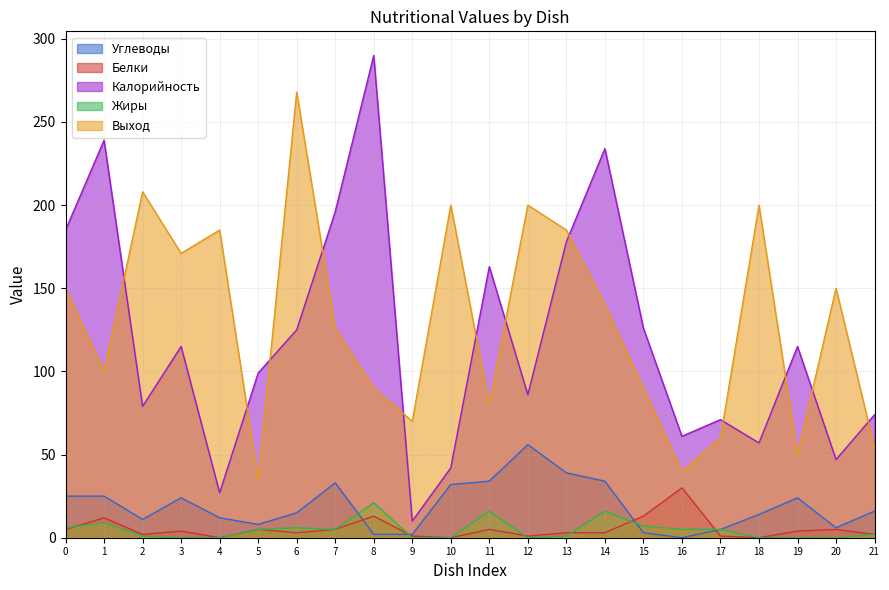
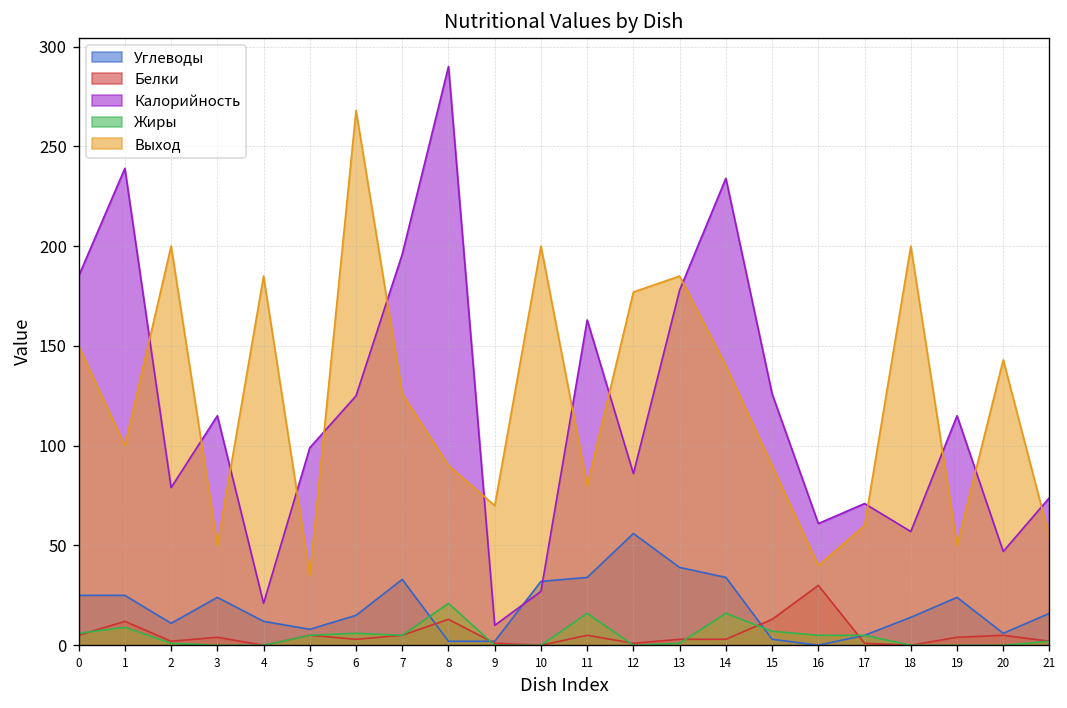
  {
    "Углеводы": {
      "0": 25,
      "1": 25,
      "2": 11,
      "3": 24,
      "4": 12,
      "5": 8,
      "6": 15,
      "7": 33,
      "8": 2,
      "10": 32,
      "11": 34,
      "12": 56,
      "13": 39,
      "14": 34,
      "15": 3,
      "16": 0,
      "18": 14,
      "19": 24,
      "21": 16
    },
    "Белки": {
      "1": 12,
      "3": 4,
      "6": 3,
      "8": 13,
      "11": 5,
      "13": 3,
      "14": 3,
      "15": 13,
      "16": 30,
      "17": 1,
      "19": 4
    },
    "Калорийность": {
      "0": 185,
      "1": 239,
      "2": 79,
      "3": 115,
-     "4": 27,
+     "4": 21,
      "5": 99,
      "6": 125,
      "7": 196,
      "8": 290,
      "9": 10,
-     "10": 42,
+     "10": 27,
      "11": 163,
      "12": 86,
      "13": 178,
      "14": 234,
      "15": 126,
      "16": 61,
      "17": 71,
      "18": 57,
      "19": 115,
      "20": 47,
      "21": 74
    },
    "Жиры": {
      "1": 9,
      "3": 0,
      "6": 6,
      "8": 21,
      "11": 16,
      "13": 1,
      "14": 16,
      "15": 7,
      "16": 5,
      "19": 0,
      "20": 0
    },
    "Выход": {
      "0": 150,
      "1": 100,
-     "2": 208,
-     "3": 171,
+     "2": 200,
+     "3": 50,
      "4": 185,
      "5": 35,
      "6": 268,
      "7": 126,
      "8": 90,
      "9": 70,
      "10": 200,
      "11": 80,
-     "12": 200,
+     "12": 177,
      "13": 185,
      "14": 140,
      "15": 90,
      "16": 40,
      "17": 60,
      "18": 200,
      "19": 50,
-     "20": 150,
+     "20": 143,
      "21": 54
    }
  }
